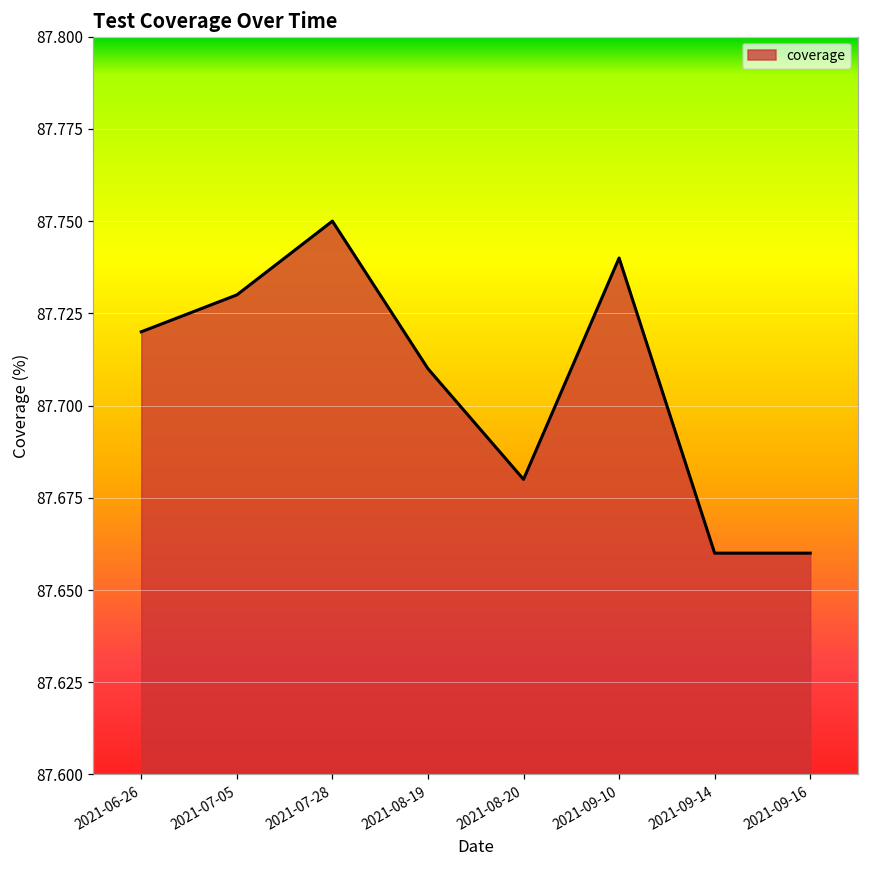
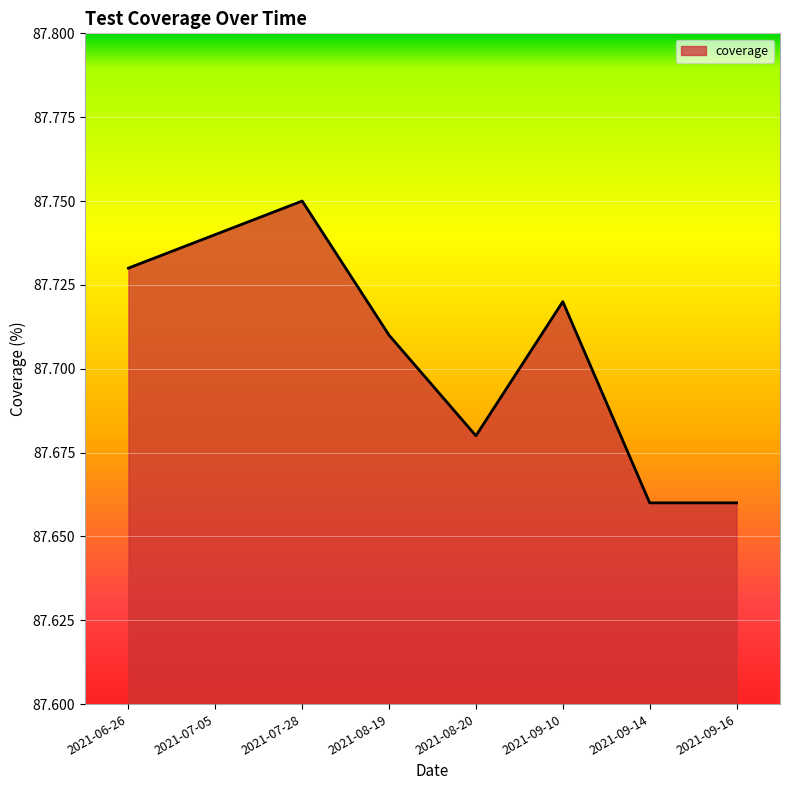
  {
-   "2021-06-26": 87.72,
-   "2021-07-05": 87.73,
+   "2021-06-26": 87.73,
+   "2021-07-05": 87.74,
    "2021-07-28": 87.75,
    "2021-08-19": 87.71,
    "2021-08-20": 87.68,
-   "2021-09-10": 87.74,
+   "2021-09-10": 87.72,
    "2021-09-14": 87.66,
    "2021-09-16": 87.66
  }
